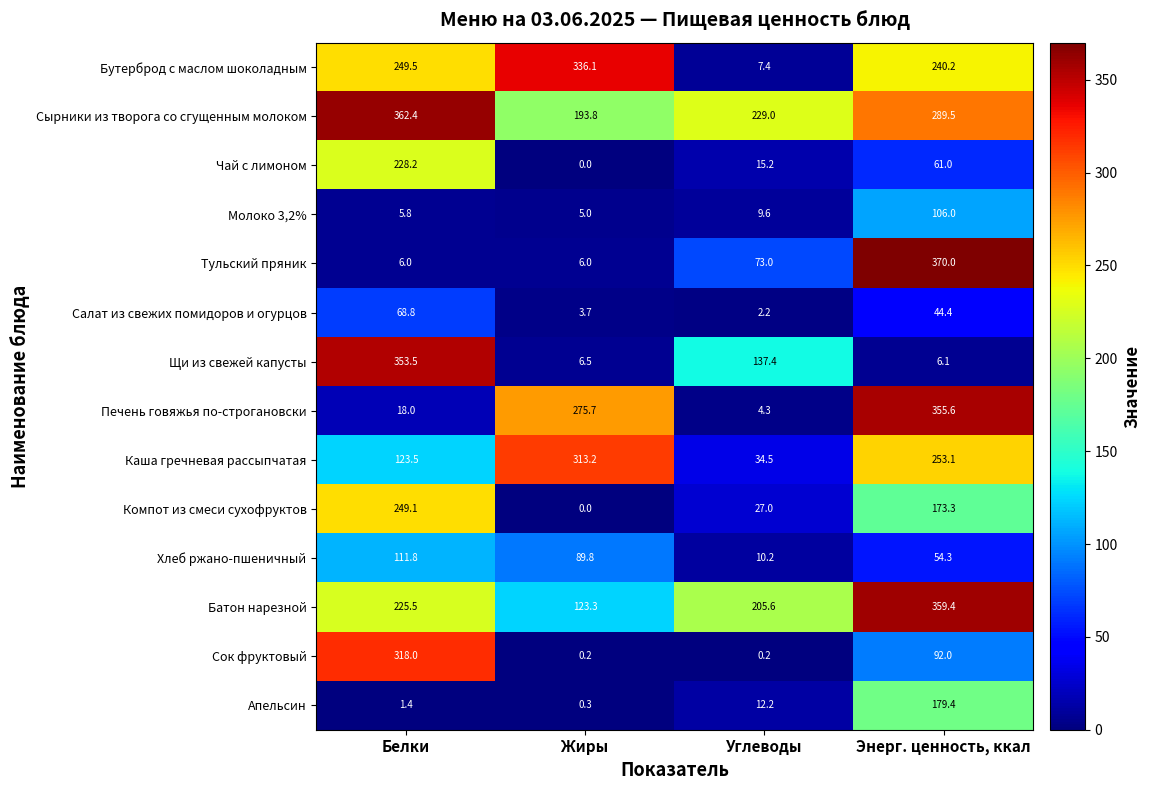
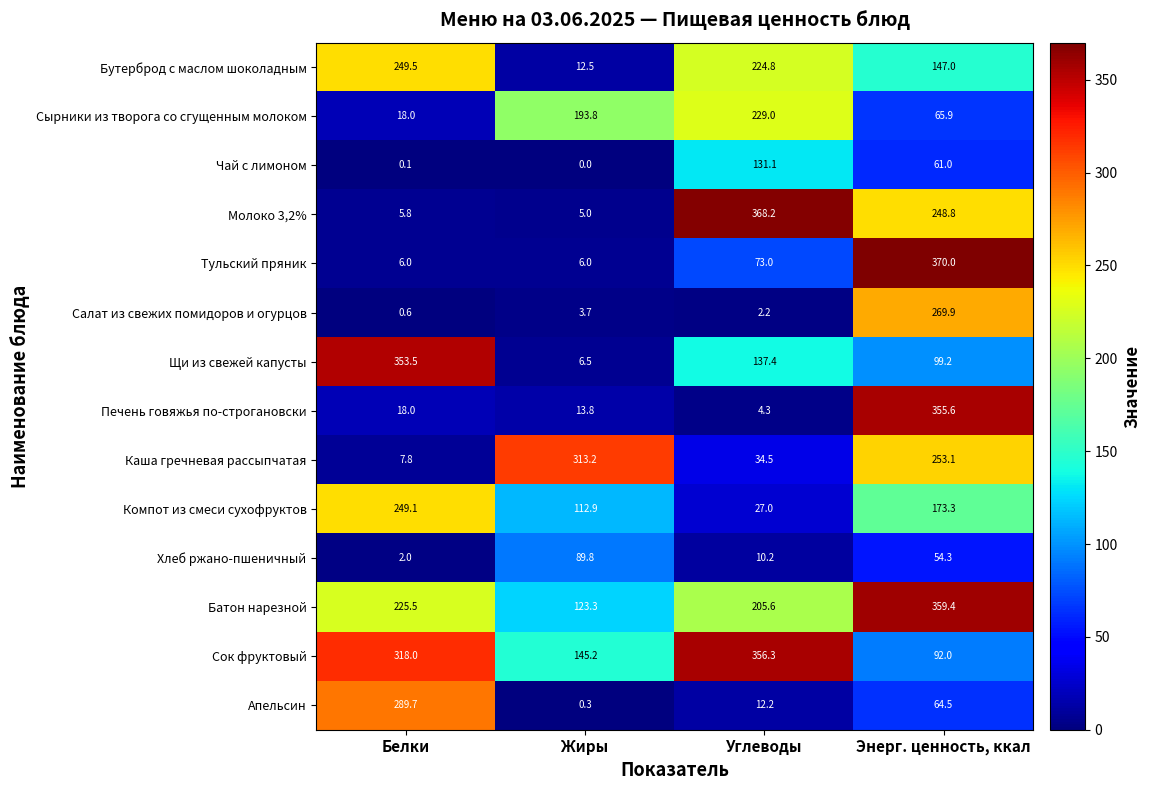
  {
    "Бутерброд с маслом шоколадным": {
      "Белки": 249.5,
-     "Жиры": 336.1,
-     "Углеводы": 7.4,
-     "Энерг. ценность, ккал": 240.2
+     "Жиры": 12.5,
+     "Углеводы": 224.8,
+     "Энерг. ценность, ккал": 147.0
    },
    "Сырники из творога со сгущенным молоком": {
-     "Белки": 362.4,
+     "Белки": 18.0,
      "Жиры": 193.8,
      "Углеводы": 229.0,
-     "Энерг. ценность, ккал": 289.5
+     "Энерг. ценность, ккал": 65.9
    },
    "Чай с лимоном": {
-     "Белки": 228.2,
+     "Белки": 0.1,
      "Жиры": 0.0,
-     "Углеводы": 15.2,
+     "Углеводы": 131.1,
      "Энерг. ценность, ккал": 61.0
    },
    "Молоко 3,2%": {
      "Белки": 5.8,
      "Жиры": 5.0,
-     "Углеводы": 9.6,
-     "Энерг. ценность, ккал": 106.0
+     "Углеводы": 368.2,
+     "Энерг. ценность, ккал": 248.8
    },
    "Тульский пряник": {
      "Белки": 6.0,
      "Жиры": 6.0,
      "Углеводы": 73.0,
      "Энерг. ценность, ккал": 370.0
    },
    "Салат из свежих помидоров и огурцов": {
-     "Белки": 68.8,
+     "Белки": 0.6,
      "Жиры": 3.7,
      "Углеводы": 2.2,
-     "Энерг. ценность, ккал": 44.4
+     "Энерг. ценность, ккал": 269.9
    },
    "Щи из свежей капусты": {
      "Белки": 353.5,
      "Жиры": 6.5,
      "Углеводы": 137.4,
-     "Энерг. ценность, ккал": 6.1
+     "Энерг. ценность, ккал": 99.2
    },
    "Печень говяжья по-строгановски": {
      "Белки": 18.0,
-     "Жиры": 275.7,
+     "Жиры": 13.8,
      "Углеводы": 4.3,
      "Энерг. ценность, ккал": 355.6
    },
    "Каша гречневая рассыпчатая": {
-     "Белки": 123.5,
+     "Белки": 7.8,
      "Жиры": 313.2,
      "Углеводы": 34.5,
      "Энерг. ценность, ккал": 253.1
    },
    "Компот из смеси сухофруктов": {
      "Белки": 249.1,
-     "Жиры": 0.0,
+     "Жиры": 112.9,
      "Углеводы": 27.0,
      "Энерг. ценность, ккал": 173.3
    },
    "Хлеб ржано-пшеничный": {
-     "Белки": 111.8,
+     "Белки": 2.0,
      "Жиры": 89.8,
      "Углеводы": 10.2,
      "Энерг. ценность, ккал": 54.3
    },
    "Батон нарезной": {
      "Белки": 225.5,
      "Жиры": 123.3,
      "Углеводы": 205.6,
      "Энерг. ценность, ккал": 359.4
    },
    "Сок фруктовый": {
      "Белки": 318.0,
-     "Жиры": 0.2,
-     "Углеводы": 0.2,
+     "Жиры": 145.2,
+     "Углеводы": 356.3,
      "Энерг. ценность, ккал": 92.0
    },
    "Апельсин": {
-     "Белки": 1.4,
+     "Белки": 289.7,
      "Жиры": 0.3,
      "Углеводы": 12.2,
-     "Энерг. ценность, ккал": 179.4
+     "Энерг. ценность, ккал": 64.5
    }
  }
